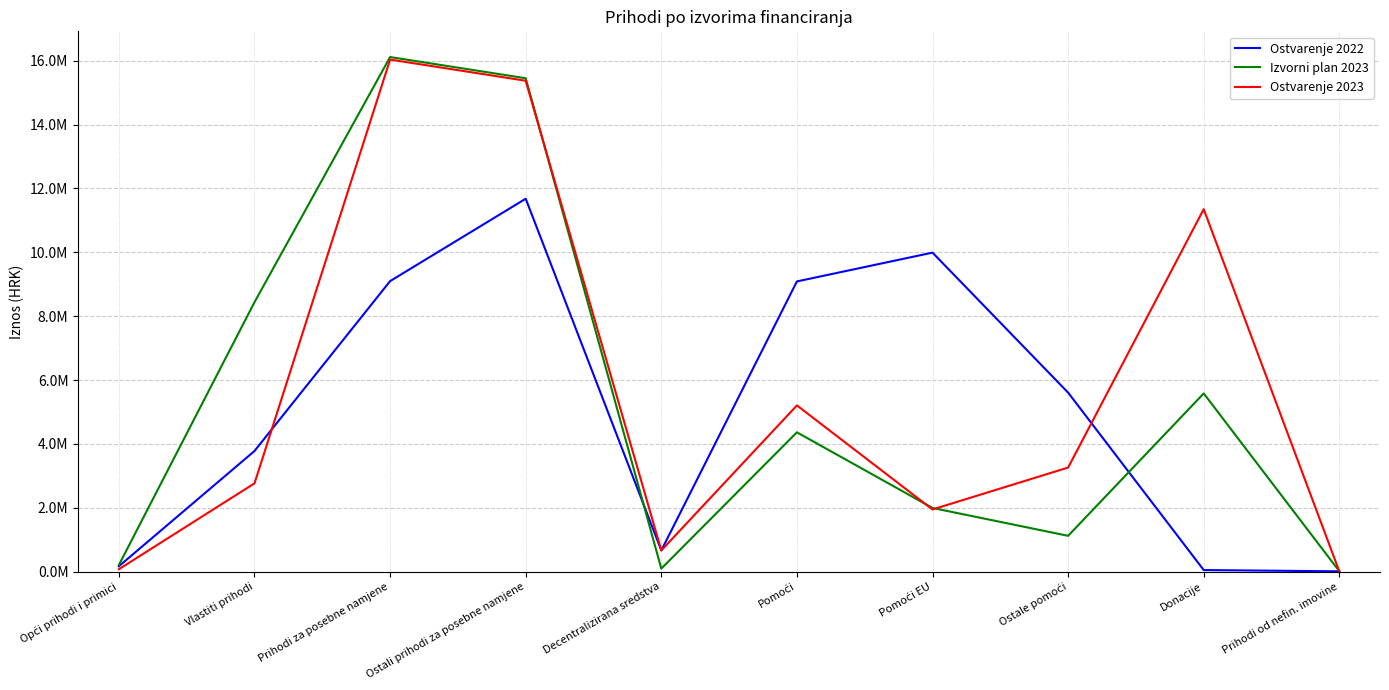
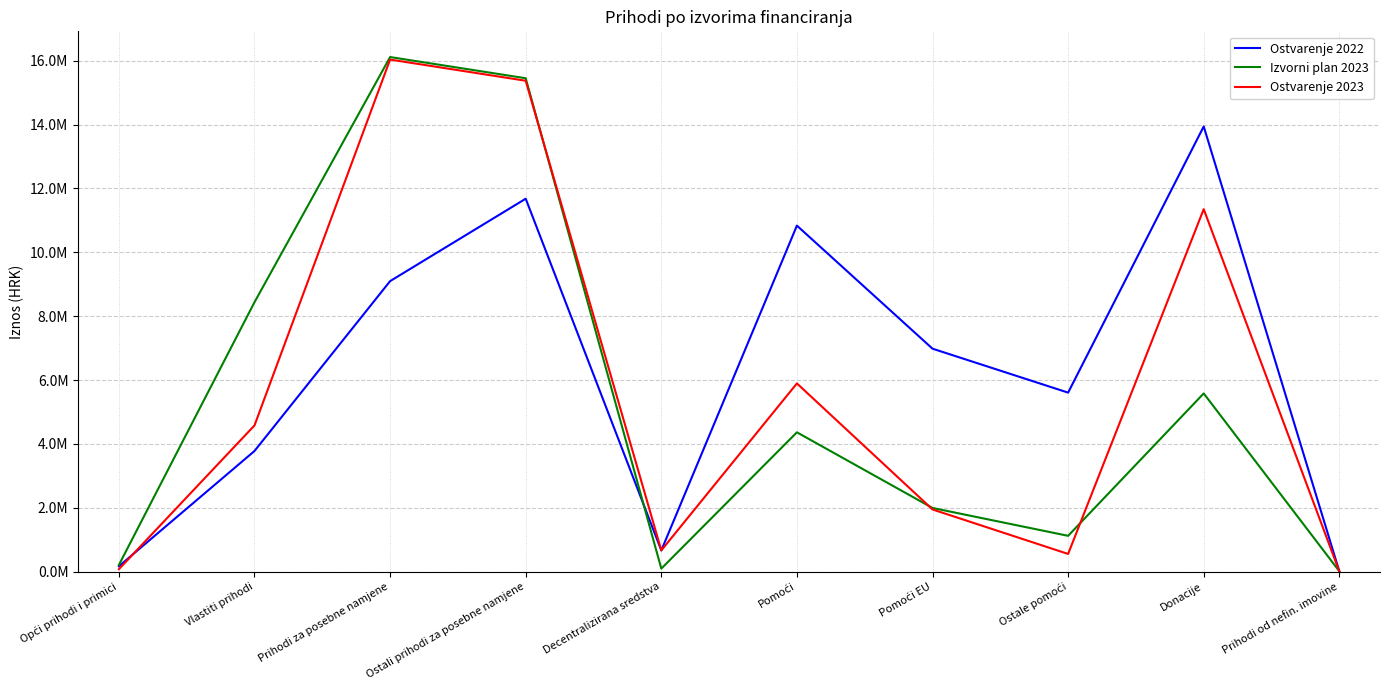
  {
    "Ostvarenje 2022": {
      "Vlastiti prihodi": 3800000,
      "Prihodi za posebne namjene": 9100000,
      "Ostali prihodi za posebne namjene": 11700000,
-     "Pomoći": 9100000,
-     "Pomoći EU": 10000000,
+     "Pomoći": 10800000,
+     "Pomoći EU": 7000000,
      "Ostale pomoći": 5600000,
-     "Donacije": 0
+     "Donacije": 13900000
    },
    "Izvorni plan 2023": {
      "Vlastiti prihodi": 8400000,
      "Ostali prihodi za posebne namjene": 15500000,
      "Decentralizirana sredstva": 100000,
      "Pomoći": 4400000,
      "Ostale pomoći": 1100000,
      "Donacije": 5600000
    },
    "Ostvarenje 2023": {
      "Opći prihodi i primici": 100000,
-     "Vlastiti prihodi": 2800000,
+     "Vlastiti prihodi": 4600000,
      "Ostali prihodi za posebne namjene": 15400000,
-     "Pomoći": 5200000,
-     "Ostale pomoći": 3300000,
+     "Pomoći": 5900000,
+     "Ostale pomoći": 600000,
      "Donacije": 11400000
    }
  }
